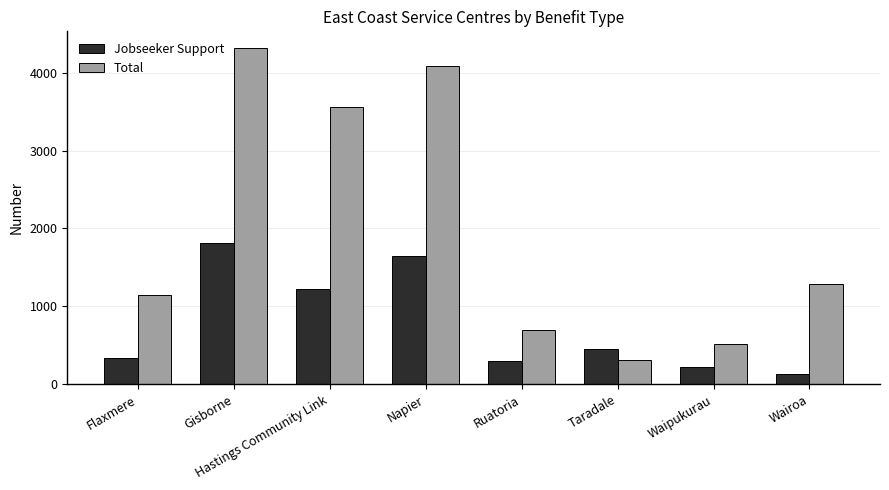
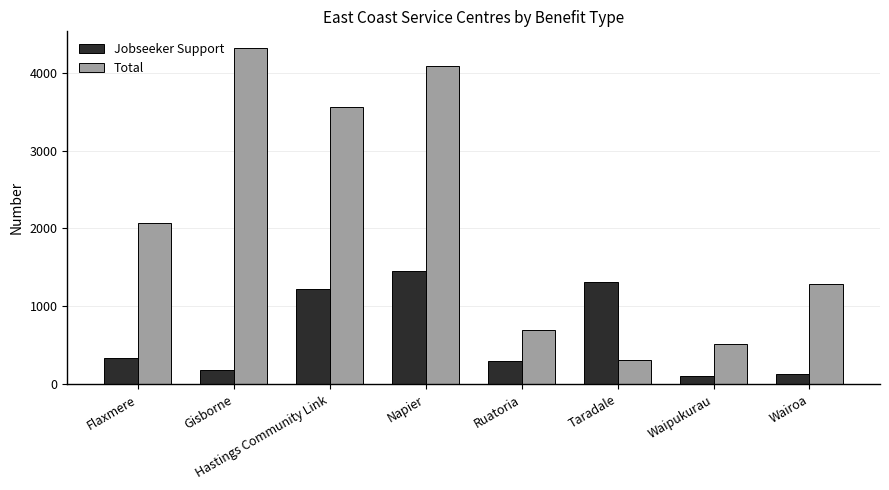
  {
    "Jobseeker Support": {
      "Flaxmere": 300,
-     "Gisborne": 1800,
+     "Gisborne": 200,
      "Hastings Community Link": 1200,
-     "Napier": 1600,
+     "Napier": 1500,
      "Ruatoria": 300,
-     "Taradale": 500,
-     "Waipukurau": 200,
+     "Taradale": 1300,
+     "Waipukurau": 100,
      "Wairoa": 100
    },
    "Total": {
-     "Flaxmere": 1100,
+     "Flaxmere": 2100,
      "Gisborne": 4300,
      "Hastings Community Link": 3600,
      "Napier": 4100,
      "Ruatoria": 700,
      "Taradale": 300,
      "Waipukurau": 500,
      "Wairoa": 1300
    }
  }
